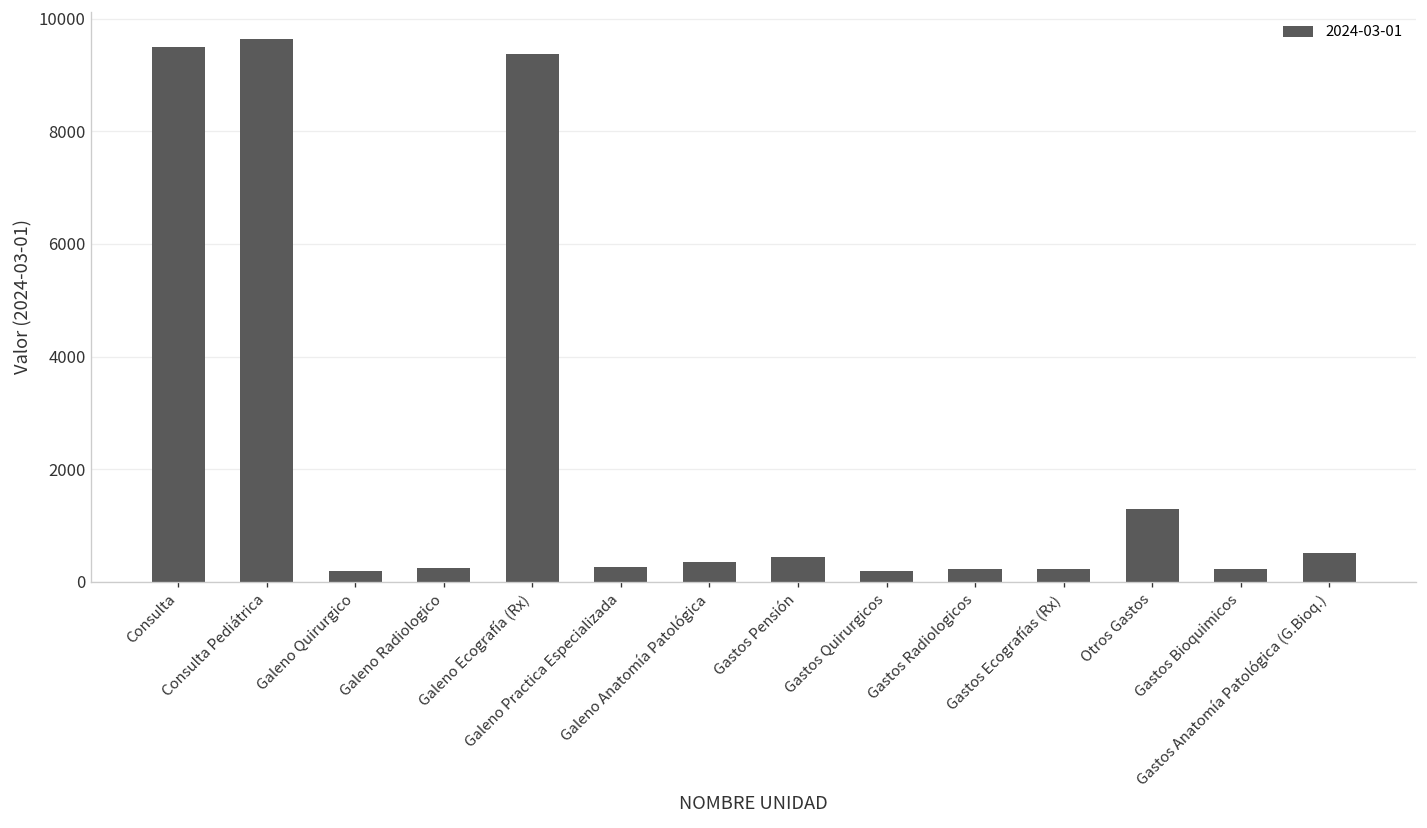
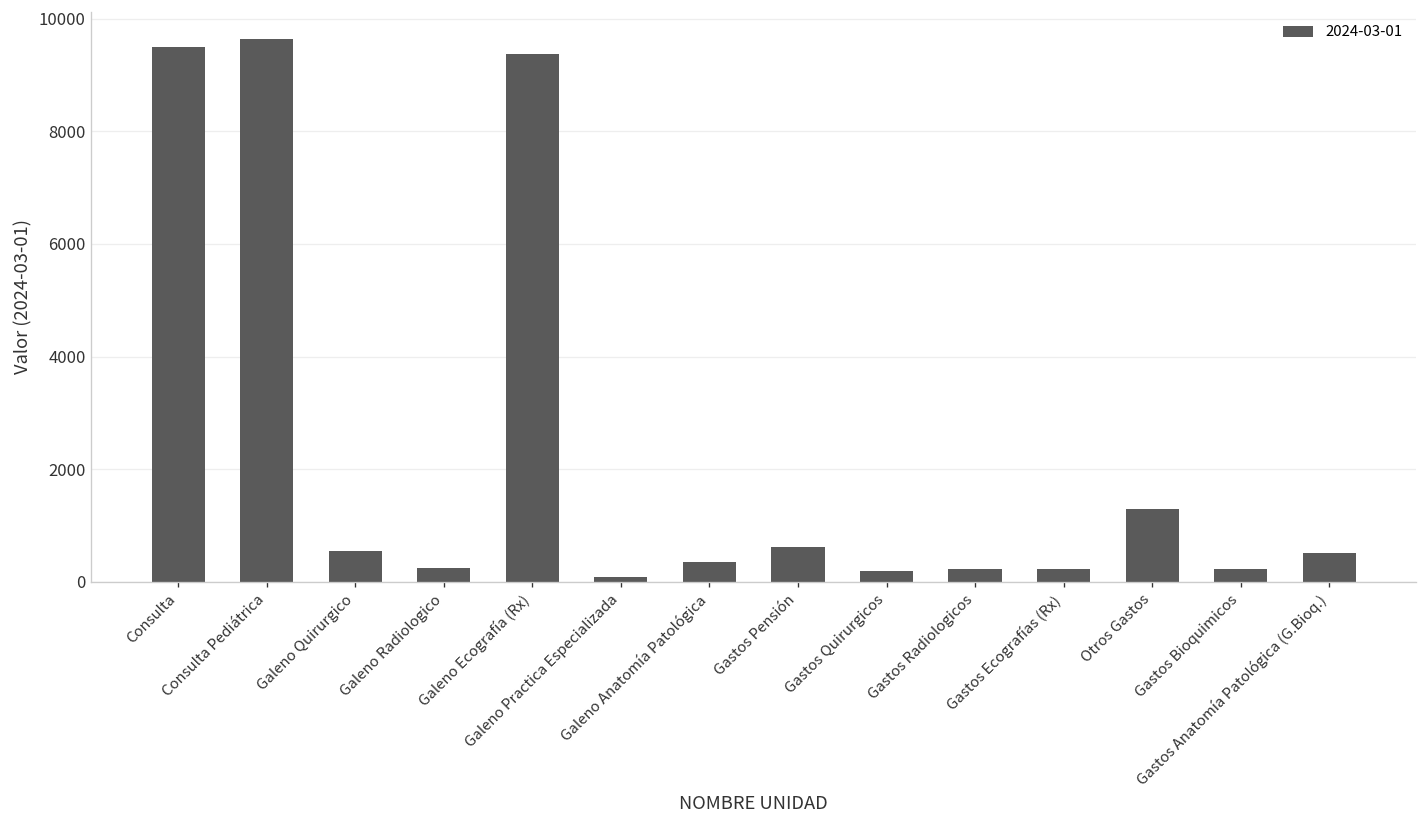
  {
    "Consulta": 9500,
    "Consulta Pediátrica": 9600,
-   "Galeno Quirurgico": 200,
+   "Galeno Quirurgico": 600,
    "Galeno Radiologico": 200,
    "Galeno Ecografía (Rx)": 9400,
-   "Galeno Practica Especializada": 300,
+   "Galeno Practica Especializada": 100,
    "Galeno Anatomía Patológica": 300,
-   "Gastos Pensión": 400,
+   "Gastos Pensión": 600,
    "Gastos Quirurgicos": 200,
    "Gastos Radiologicos": 200,
    "Gastos Ecografías (Rx)": 200,
    "Otros Gastos": 1300,
    "Gastos Bioquimicos": 200,
    "Gastos Anatomía Patológica (G.Bioq.)": 500
  }
